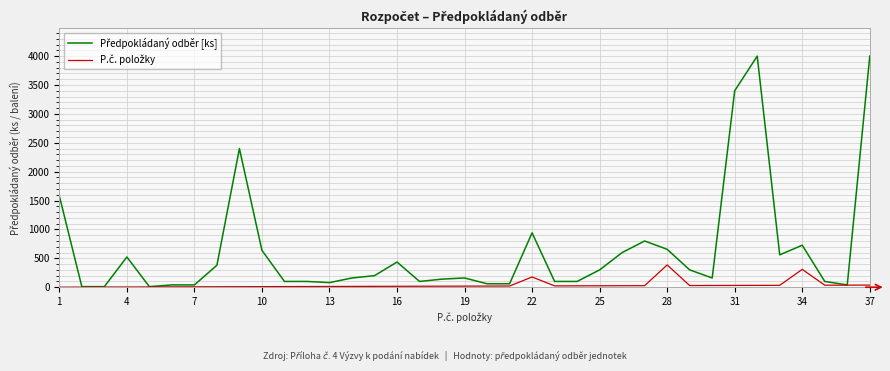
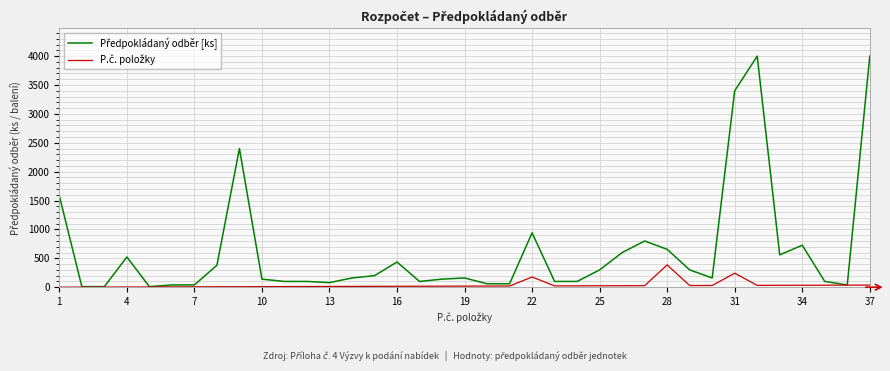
  {
    "Předpokládaný odběr [ks]": {
      "1": 1600,
      "4": 500,
-     "10": 600,
+     "10": 100,
      "13": 100,
      "16": 400,
      "19": 200,
      "22": 900,
      "25": 300,
      "28": 700,
      "31": 3400,
      "34": 700,
      "37": 4000
    },
    "P.č. položky": {
      "1": 0,
      "4": 0,
      "10": 0,
      "13": 0,
      "16": 0,
      "19": 0,
      "22": 200,
      "25": 0,
      "28": 400,
-     "31": 0,
-     "34": 300,
+     "31": 200,
+     "34": 0,
      "37": 0
    }
  }
